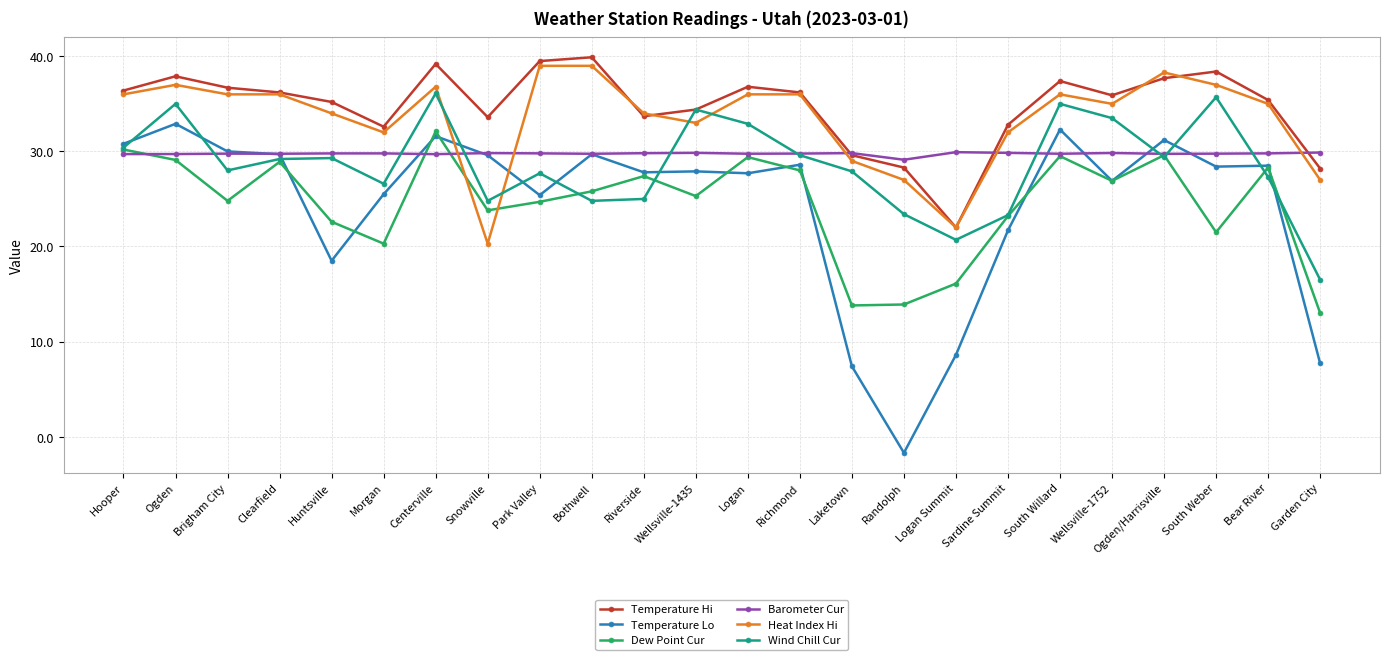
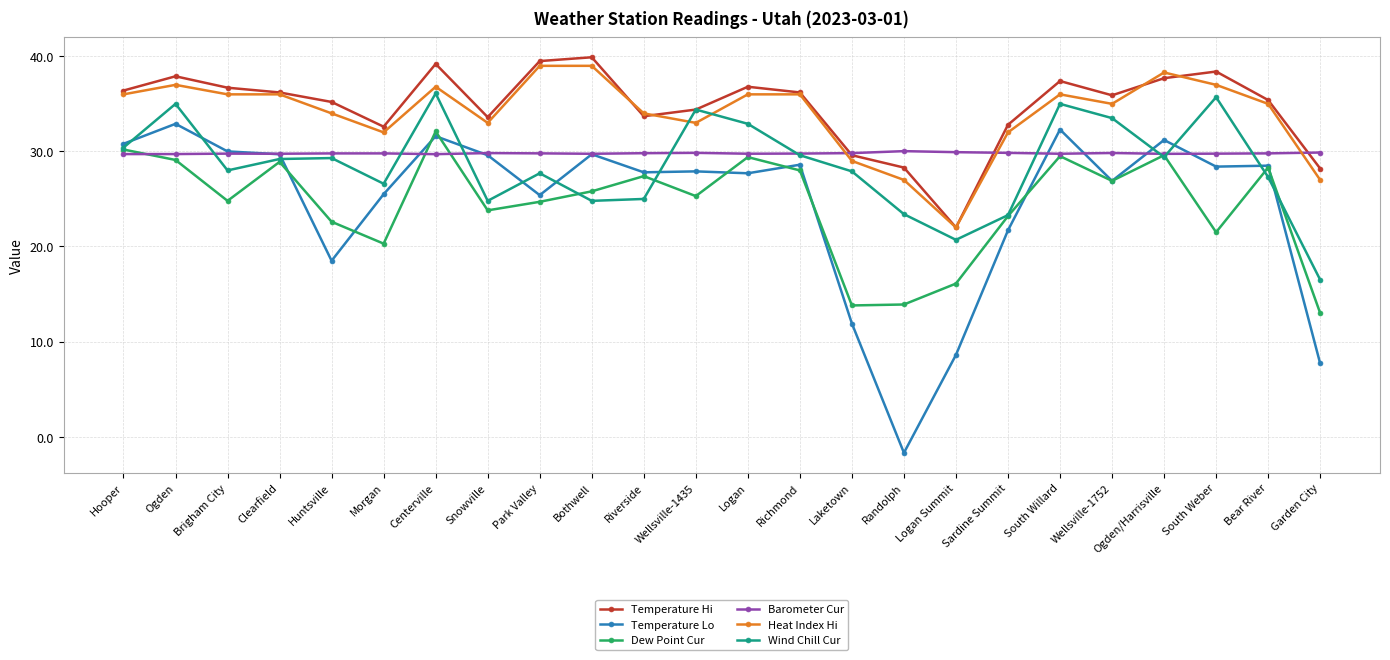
  {
    "Temperature Hi": {
      "Hooper": 36,
      "Ogden": 38,
      "Brigham City": 37,
      "Huntsville": 35,
      "Morgan": 33,
      "Centerville": 39,
      "Snowville": 34,
      "Park Valley": 40,
      "Bothwell": 40,
      "Riverside": 34,
      "Logan": 37,
      "Randolph": 28,
      "Sardine Summit": 33,
      "South Willard": 37,
      "Wellsville-1752": 36,
      "Ogden/Harrisville": 38,
      "South Weber": 38,
      "Bear River": 35,
      "Garden City": 28
    },
    "Temperature Lo": {
      "Hooper": 31,
      "Ogden": 33,
      "Huntsville": 19,
      "Morgan": 26,
      "Centerville": 32,
      "Park Valley": 25,
      "Riverside": 28,
      "Wellsville-1435": 28,
      "Logan": 28,
      "Richmond": 29,
-     "Laketown": 7,
+     "Laketown": 12,
      "Randolph": -2,
      "Logan Summit": 9,
      "Sardine Summit": 22,
      "South Willard": 32,
      "Ogden/Harrisville": 31,
      "South Weber": 28,
      "Garden City": 8
    },
    "Barometer Cur": {
      "Hooper": 30,
      "Ogden": 30,
      "Huntsville": 30,
      "Morgan": 30,
      "Centerville": 30,
      "Park Valley": 30,
      "Riverside": 30,
      "Wellsville-1435": 30,
      "Logan": 30,
-     "Randolph": 29,
+     "Randolph": 30,
      "Logan Summit": 30,
      "Sardine Summit": 30,
      "Wellsville-1752": 30,
      "South Weber": 30,
      "Bear River": 30,
      "Garden City": 30
    },
    "Heat Index Hi": {
      "Hooper": 36,
      "Ogden": 37,
      "Brigham City": 36,
      "Huntsville": 34,
      "Morgan": 32,
      "Centerville": 37,
-     "Snowville": 20,
+     "Snowville": 33,
      "Park Valley": 39,
      "Bothwell": 39,
      "Riverside": 34,
      "Wellsville-1435": 33,
      "Logan": 36,
      "Laketown": 29,
      "Randolph": 27,
      "Sardine Summit": 32,
      "South Willard": 36,
      "Wellsville-1752": 35,
      "Ogden/Harrisville": 38,
      "South Weber": 37,
      "Bear River": 35,
      "Garden City": 27
    }
  }
